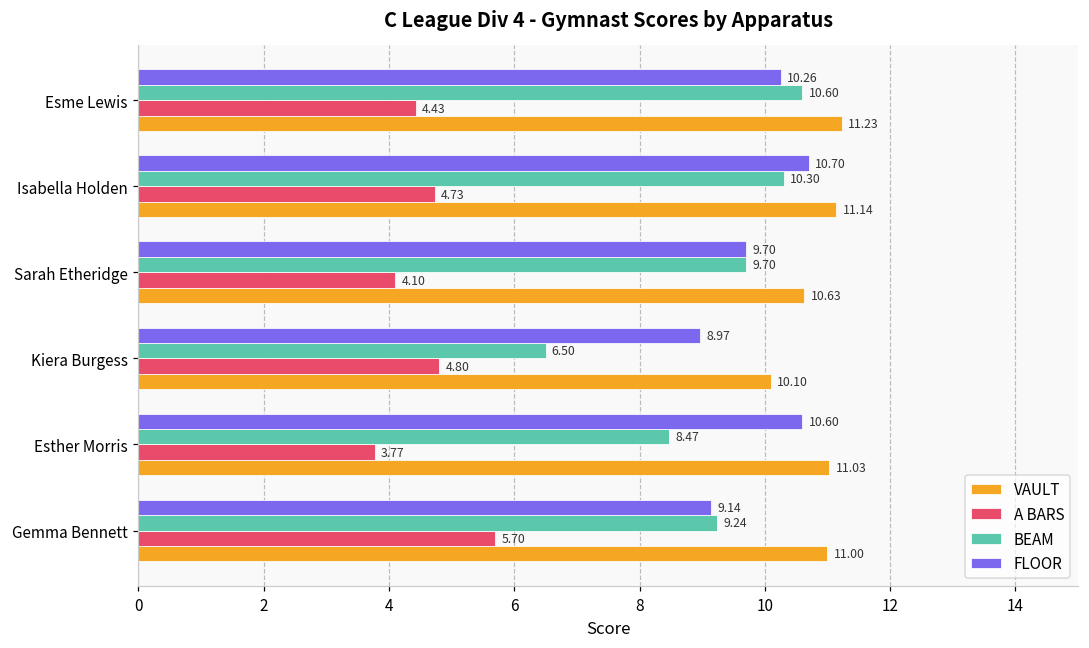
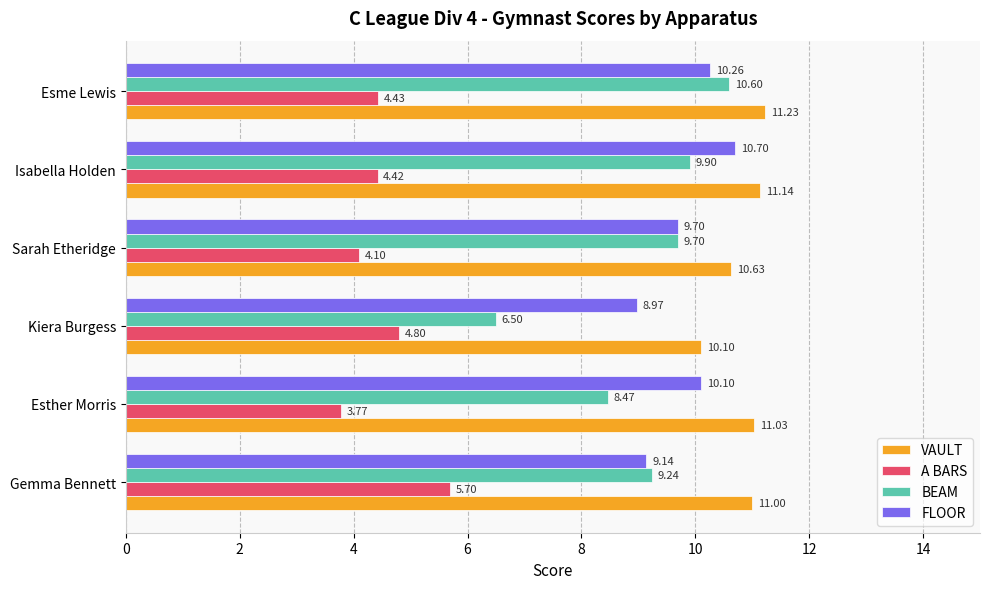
  {
    "VAULT": {
      "Esme Lewis": 11.23,
      "Isabella Holden": 11.14,
      "Sarah Etheridge": 10.63,
      "Kiera Burgess": 10.10,
      "Esther Morris": 11.03,
      "Gemma Bennett": 11.00
    },
    "A BARS": {
      "Esme Lewis": 4.43,
-     "Isabella Holden": 4.73,
+     "Isabella Holden": 4.42,
      "Sarah Etheridge": 4.10,
      "Kiera Burgess": 4.80,
      "Esther Morris": 3.77,
      "Gemma Bennett": 5.70
    },
    "BEAM": {
      "Esme Lewis": 10.60,
-     "Isabella Holden": 10.30,
+     "Isabella Holden": 9.90,
      "Sarah Etheridge": 9.70,
      "Kiera Burgess": 6.50,
      "Esther Morris": 8.47,
      "Gemma Bennett": 9.24
    },
    "FLOOR": {
      "Esme Lewis": 10.26,
      "Isabella Holden": 10.70,
      "Sarah Etheridge": 9.70,
      "Kiera Burgess": 8.97,
-     "Esther Morris": 10.60,
+     "Esther Morris": 10.10,
      "Gemma Bennett": 9.14
    }
  }
